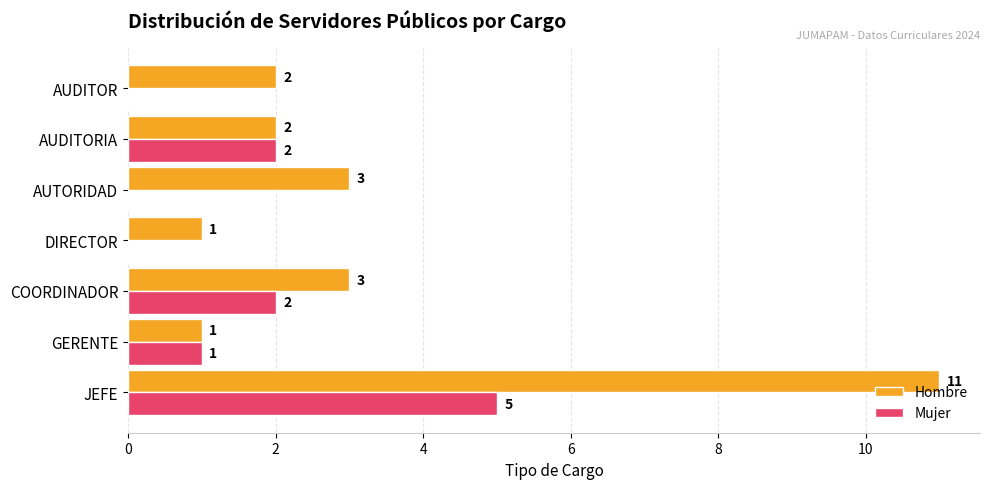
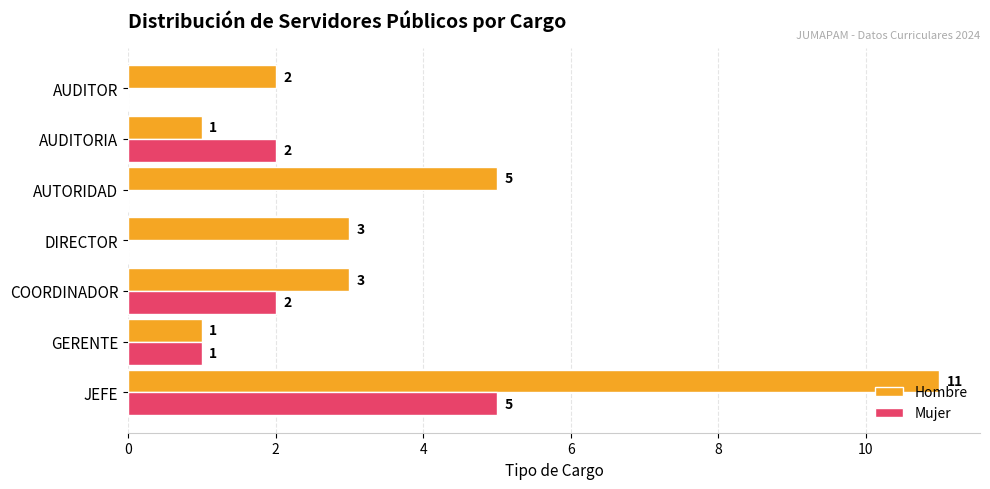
  {
    "Hombre": {
      "AUDITOR": 2,
-     "AUDITORIA": 2,
-     "AUTORIDAD": 3,
-     "DIRECTOR": 1,
+     "AUDITORIA": 1,
+     "AUTORIDAD": 5,
+     "DIRECTOR": 3,
      "COORDINADOR": 3,
      "GERENTE": 1,
      "JEFE": 11
    },
    "Mujer": {
      "AUDITORIA": 2,
      "COORDINADOR": 2,
      "GERENTE": 1,
      "JEFE": 5
    }
  }
